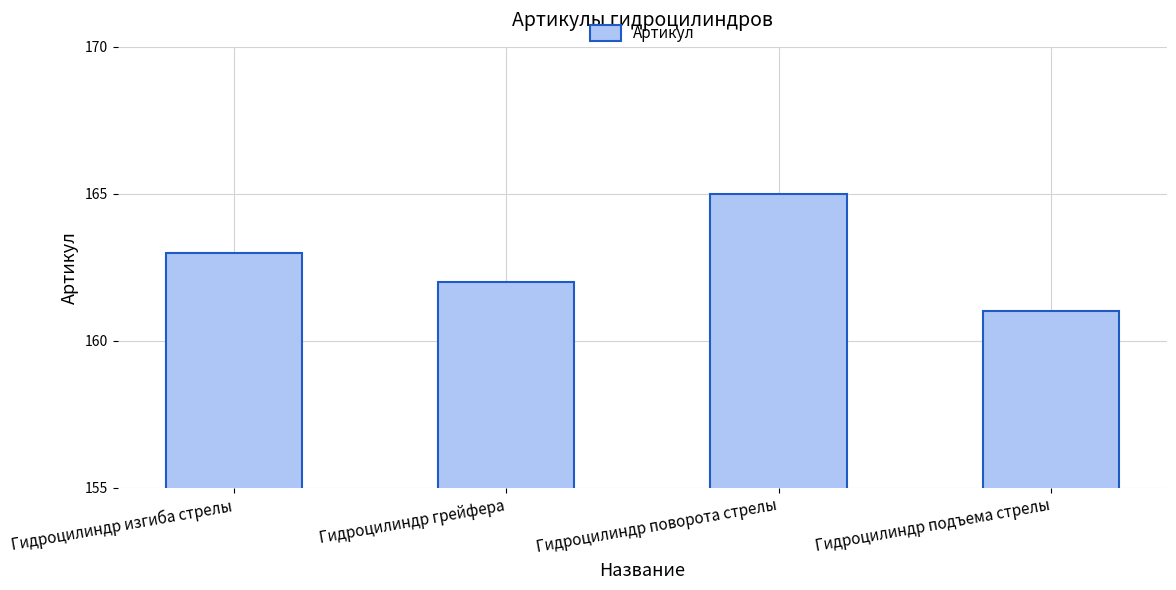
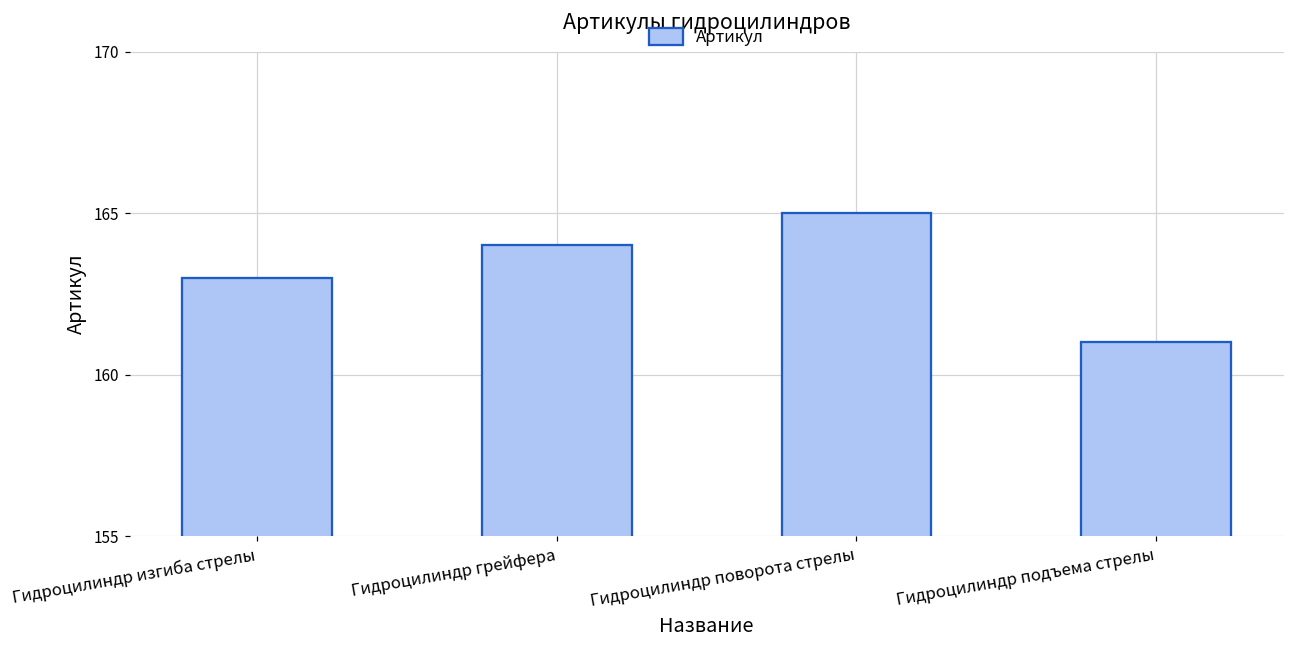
  {
    "Гидроцилиндр изгиба стрелы": 163,
-   "Гидроцилиндр грейфера": 162,
+   "Гидроцилиндр грейфера": 164,
    "Гидроцилиндр поворота стрелы": 165,
    "Гидроцилиндр подъема стрелы": 161
  }
